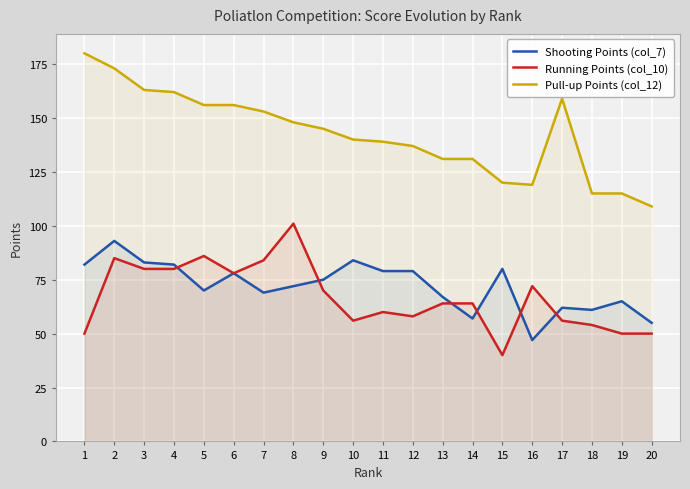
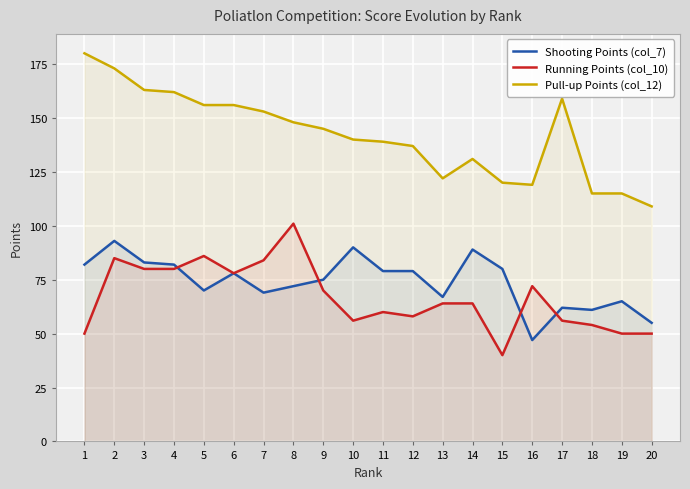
  {
    "Shooting Points (col_7)": {
      "1": 82,
      "2": 93,
      "3": 83,
      "4": 82,
      "5": 70,
      "7": 69,
      "8": 72,
      "9": 75,
-     "10": 84,
+     "10": 90,
      "11": 79,
      "12": 79,
      "13": 67,
-     "14": 57,
+     "14": 89,
      "15": 80,
      "16": 47,
      "17": 62,
      "18": 61,
      "19": 65,
      "20": 55
    },
    "Running Points (col_10)": {
      "1": 50,
      "2": 85,
      "3": 80,
      "4": 80,
      "5": 86,
      "7": 84,
      "8": 101,
      "9": 70,
      "10": 56,
      "11": 60,
      "12": 58,
      "13": 64,
      "14": 64,
      "15": 40,
      "16": 72,
      "17": 56,
      "18": 54,
      "19": 50,
      "20": 50
    },
    "Pull-up Points (col_12)": {
      "1": 180,
      "2": 173,
      "3": 163,
      "4": 162,
      "5": 156,
      "6": 156,
      "7": 153,
      "8": 148,
      "9": 145,
      "10": 140,
      "11": 139,
      "12": 137,
-     "13": 131,
+     "13": 122,
      "14": 131,
      "15": 120,
      "16": 119,
      "17": 159,
      "18": 115,
      "19": 115,
      "20": 109
    }
  }
